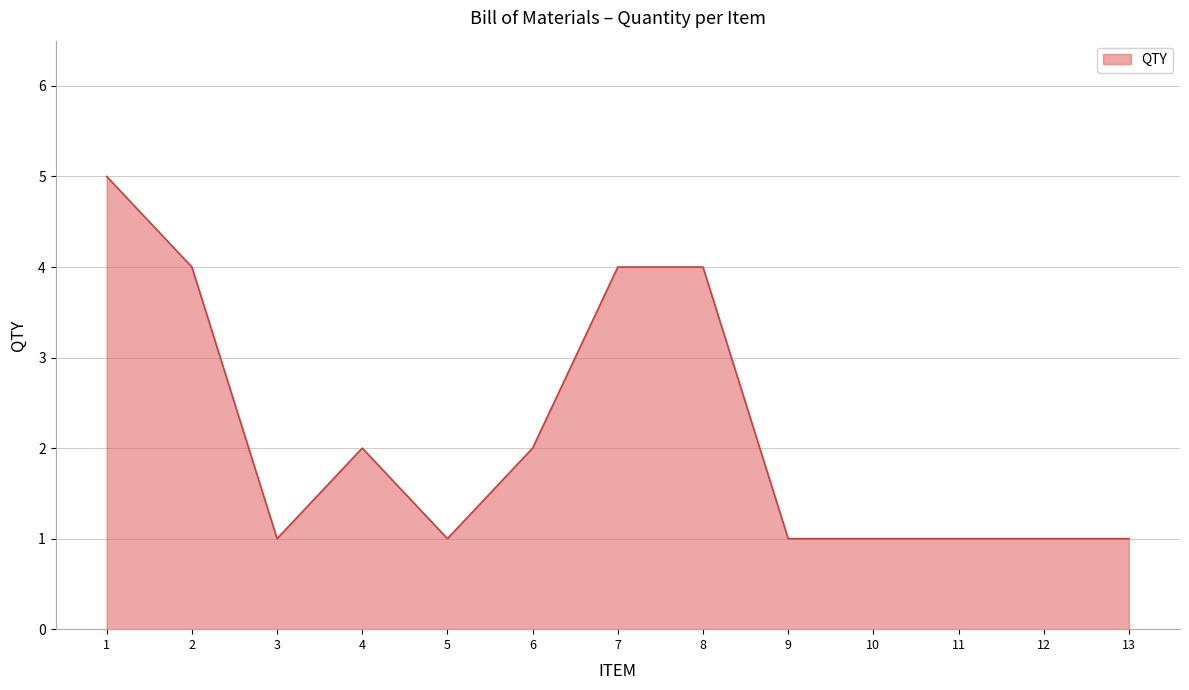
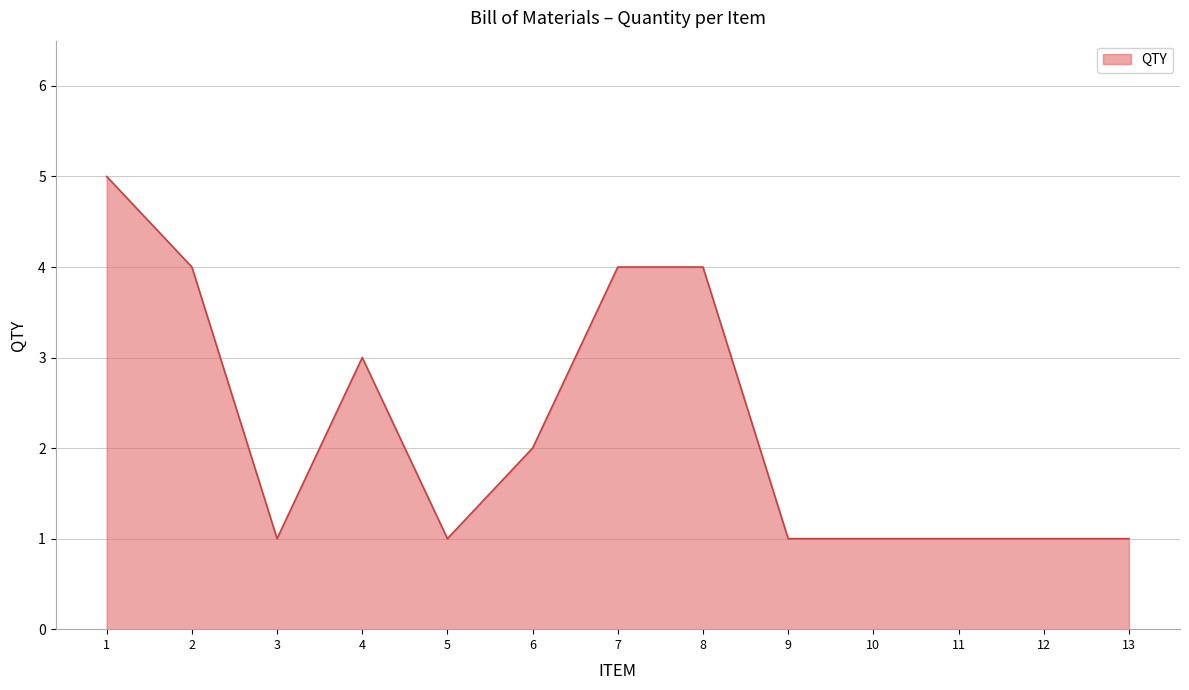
  {
    "1": 5,
    "2": 4,
    "3": 1,
-   "4": 2,
+   "4": 3,
    "5": 1,
    "6": 2,
    "7": 4,
    "8": 4,
    "9": 1,
    "10": 1,
    "11": 1,
    "12": 1,
    "13": 1
  }
